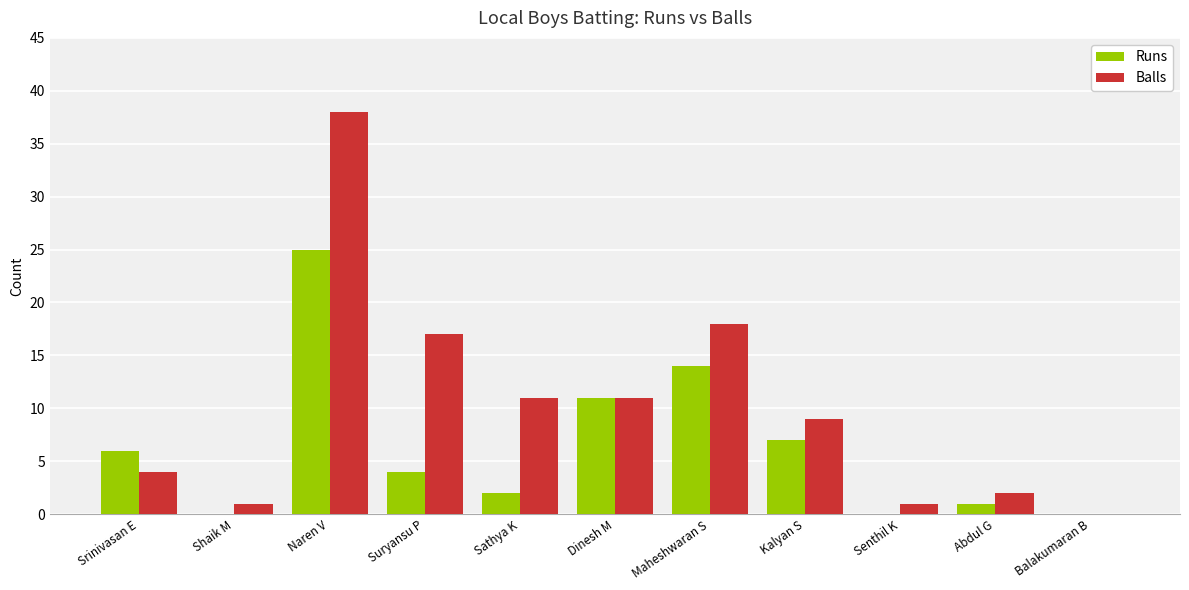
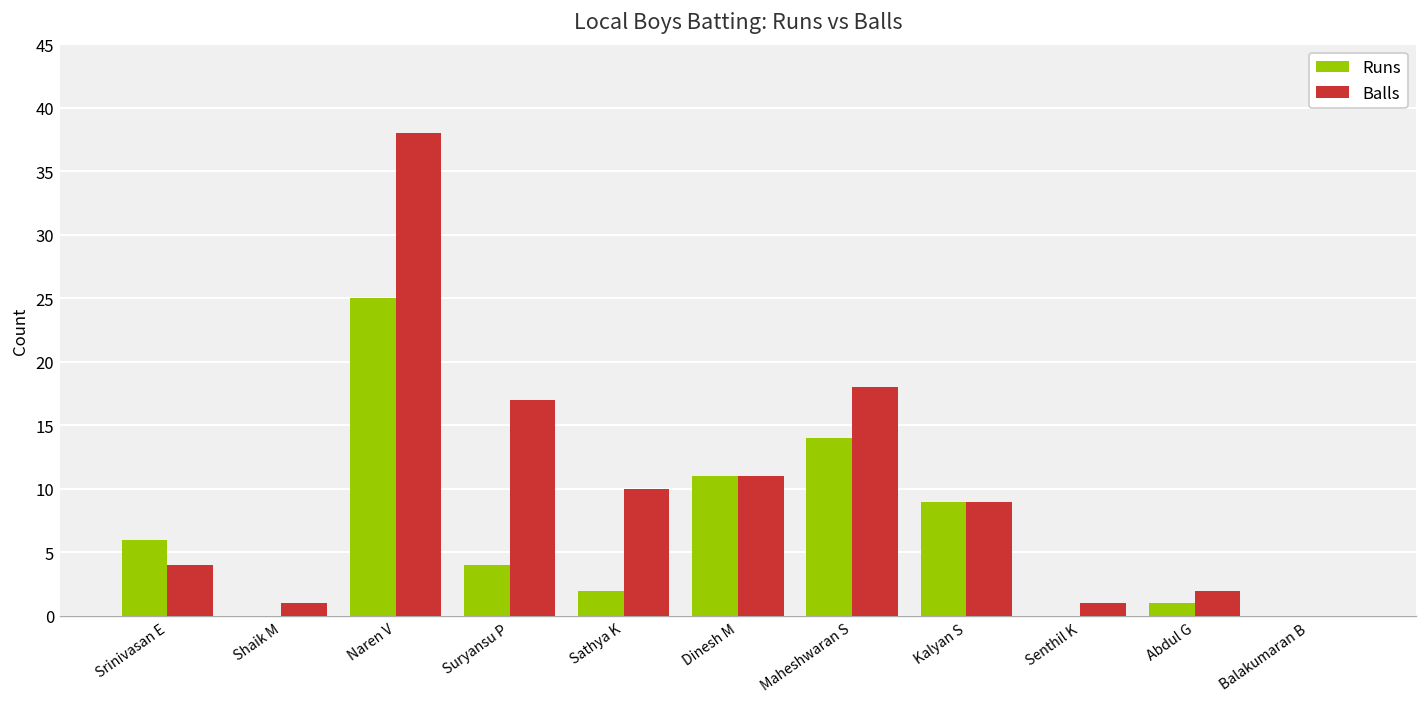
  {
    "Runs": {
      "Srinivasan E": 6,
      "Shaik M": 0,
      "Naren V": 25,
      "Suryansu P": 4,
      "Sathya K": 2,
      "Dinesh M": 11,
      "Maheshwaran S": 14,
-     "Kalyan S": 7,
+     "Kalyan S": 9,
      "Senthil K": 0,
      "Abdul G": 1,
      "Balakumaran B": 0
    },
    "Balls": {
      "Srinivasan E": 4,
      "Shaik M": 1,
      "Naren V": 38,
      "Suryansu P": 17,
-     "Sathya K": 11,
+     "Sathya K": 10,
      "Dinesh M": 11,
      "Maheshwaran S": 18,
      "Kalyan S": 9,
      "Senthil K": 1,
      "Abdul G": 2,
      "Balakumaran B": 0
    }
  }
